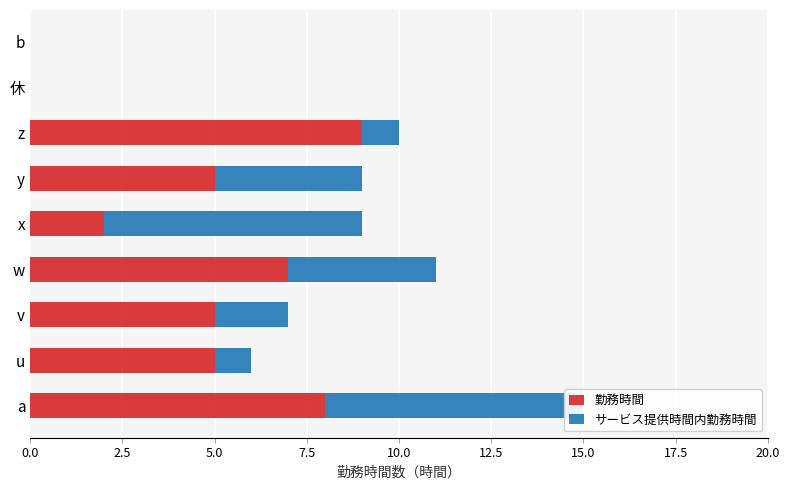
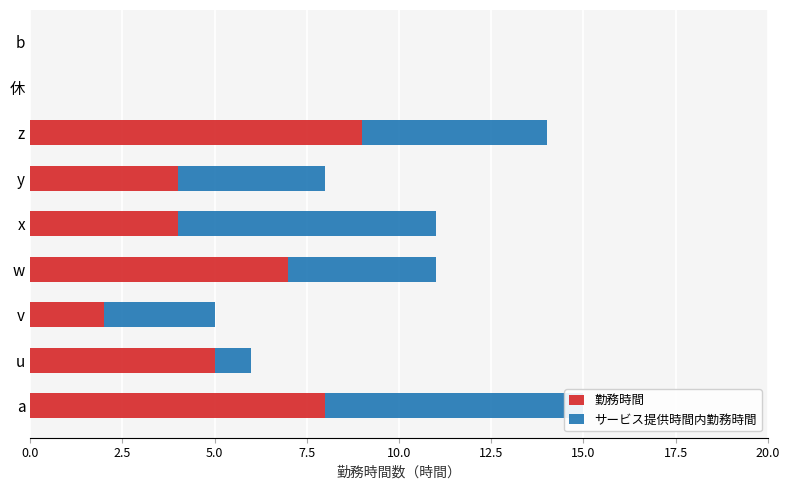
  {
    "勤務時間": {
      "b": 0,
      "休": 0,
      "z": 9,
-     "y": 5,
-     "x": 2,
+     "y": 4,
+     "x": 4,
      "w": 7,
-     "v": 5,
+     "v": 2,
      "u": 5,
      "a": 8
    },
    "サービス提供時間内勤務時間": {
      "b": 0,
      "休": 0,
-     "z": 1,
+     "z": 5,
      "y": 4,
      "x": 7,
      "w": 4,
-     "v": 2,
+     "v": 3,
      "u": 1
    }
  }
